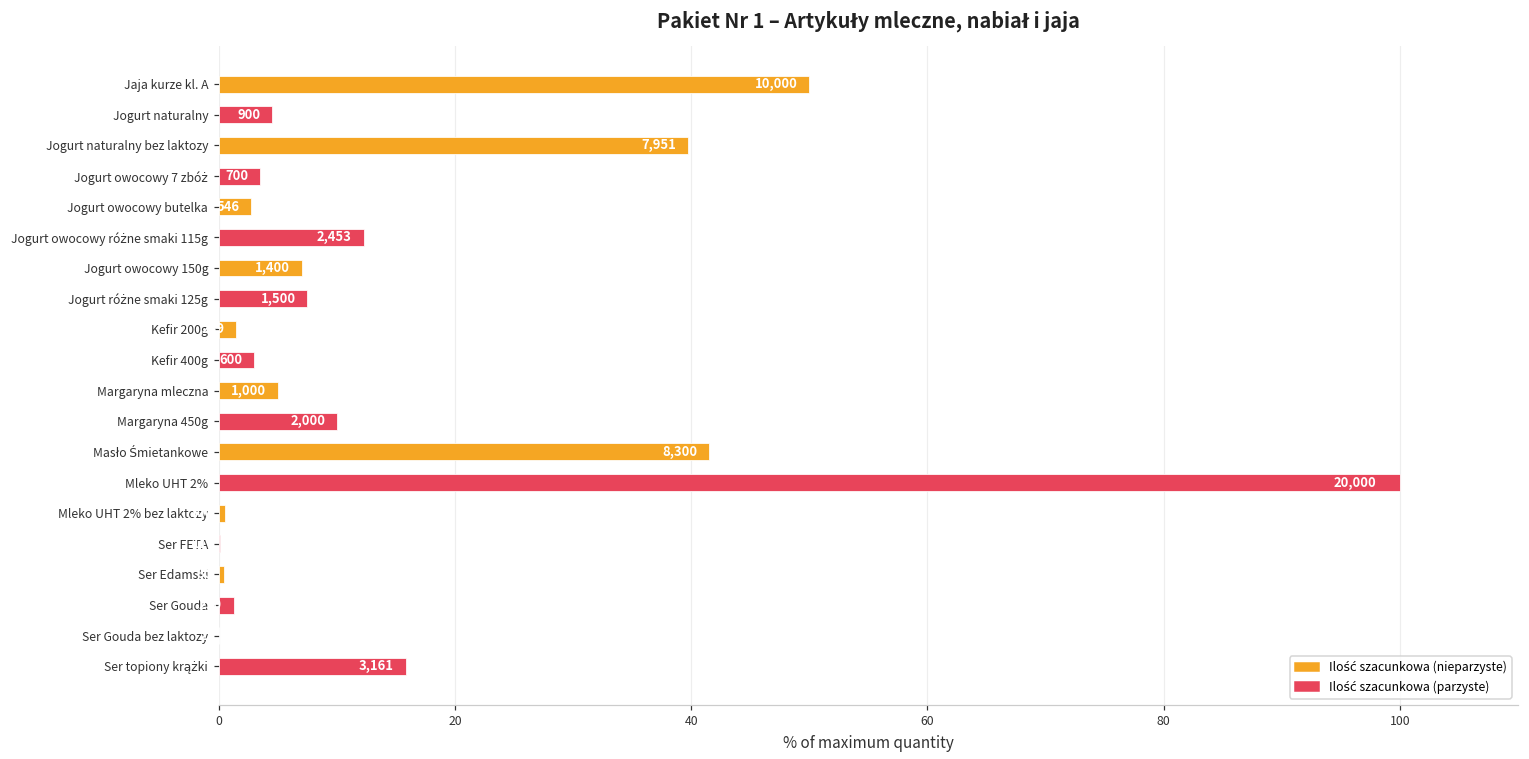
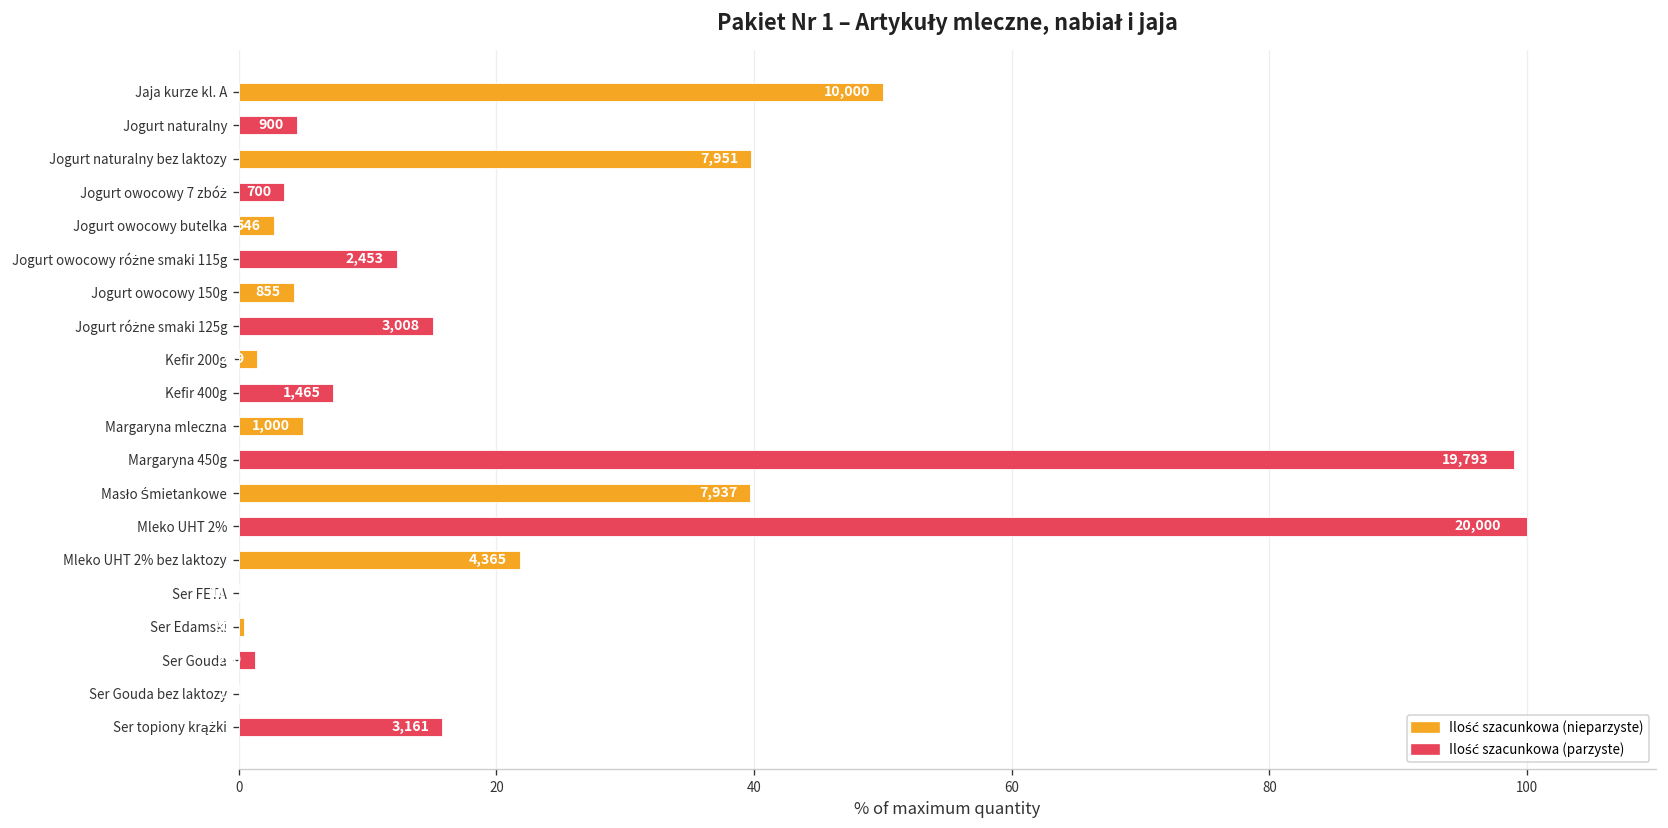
  {
-   "Jogurt owocowy 150g": "1,400",
-   "Jogurt różne smaki 125g": "1,500",
-   "Kefir 400g": "600",
-   "Margaryna 450g": "2,000",
-   "Masło Śmietankowe": "8,300",
-   "Mleko UHT 2% bez laktozy": "0.5"
+   "Jogurt owocowy 150g": "855",
+   "Jogurt różne smaki 125g": "3,008",
+   "Kefir 400g": "1,465",
+   "Margaryna 450g": "19,793",
+   "Masło Śmietankowe": "7,937",
+   "Mleko UHT 2% bez laktozy": "21.8"
  }
